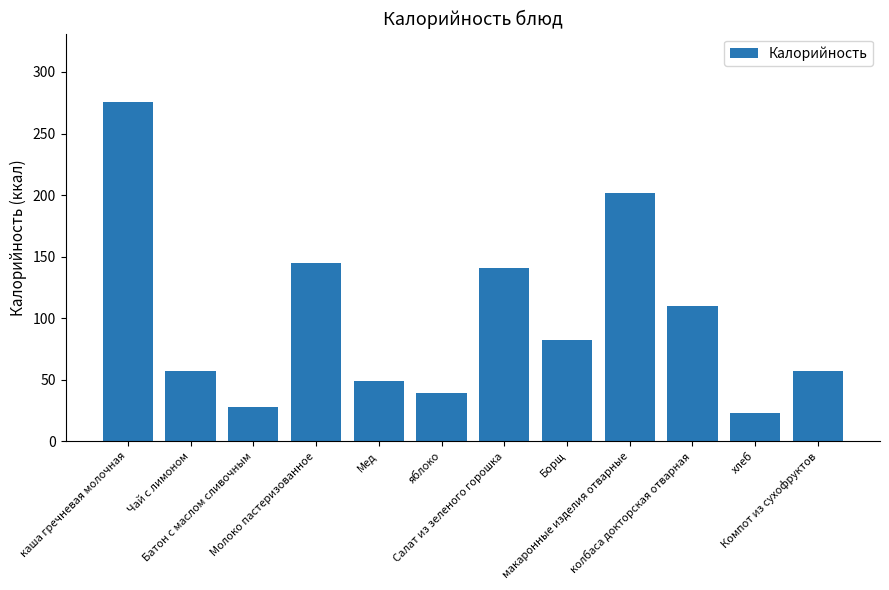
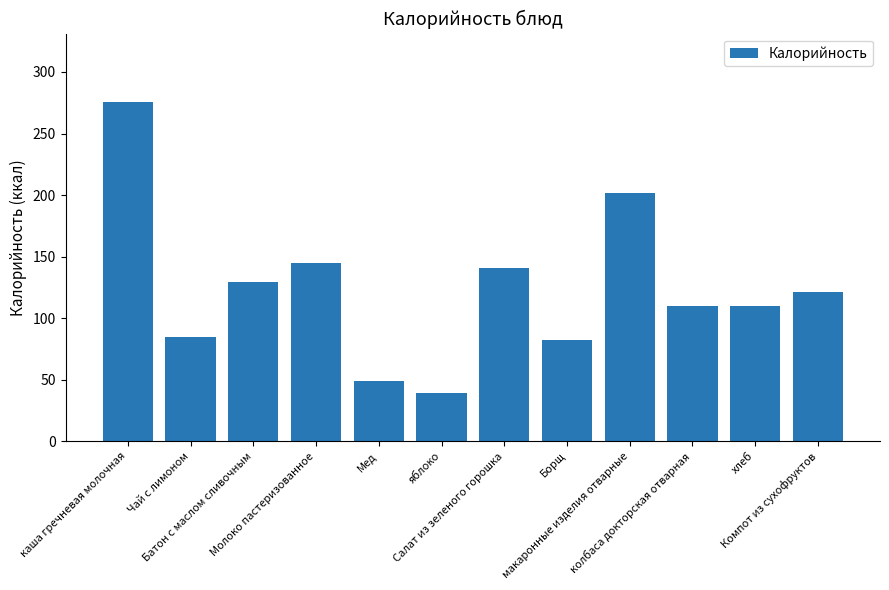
  {
    "каша гречневая молочная": 276,
-   "Чай с лимоном": 57,
-   "Батон с маслом сливочным": 28,
+   "Чай с лимоном": 85,
+   "Батон с маслом сливочным": 129,
    "Молоко пастеризованное": 145,
    "Мед": 49,
    "яблоко": 39,
    "Салат из зеленого горошка": 141,
    "Борщ": 82,
    "макаронные изделия отварные": 202,
    "колбаса докторская отварная": 110,
-   "хлеб": 23,
-   "Компот из сухофруктов": 57
+   "хлеб": 110,
+   "Компот из сухофруктов": 121
  }
